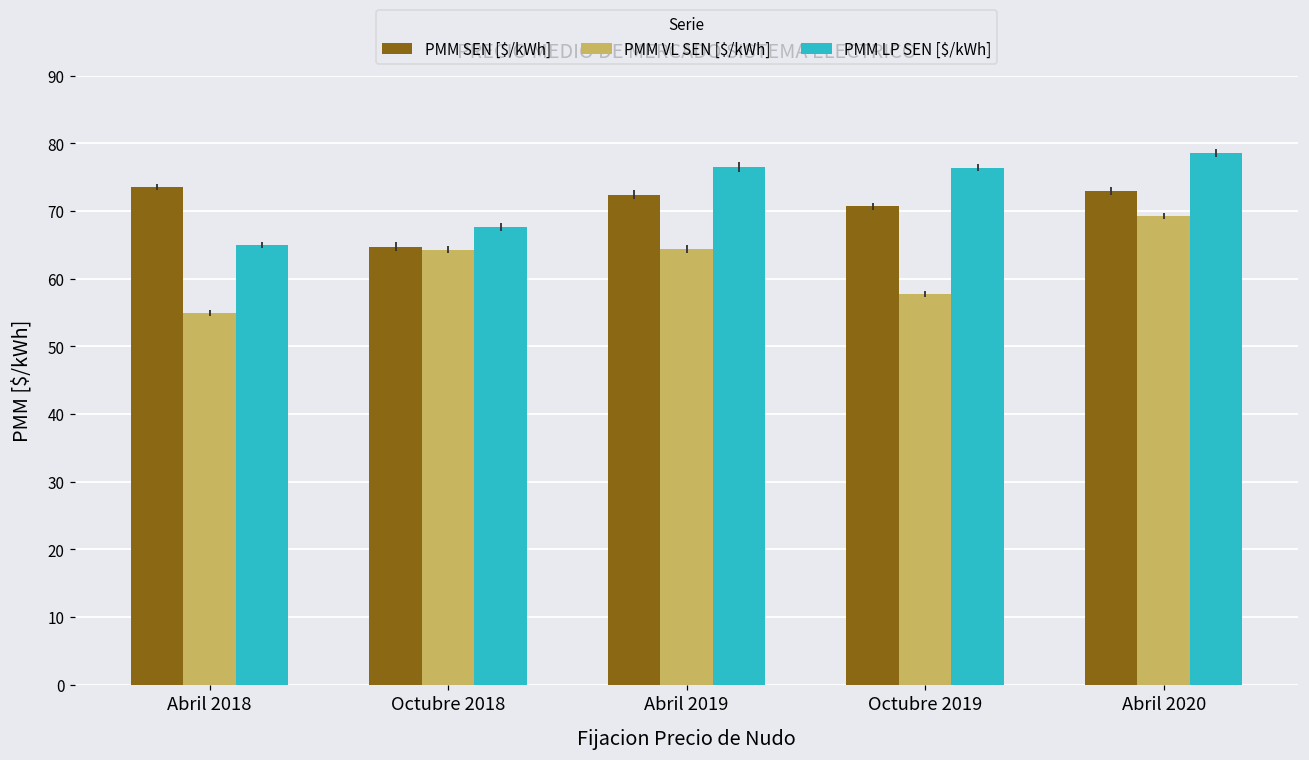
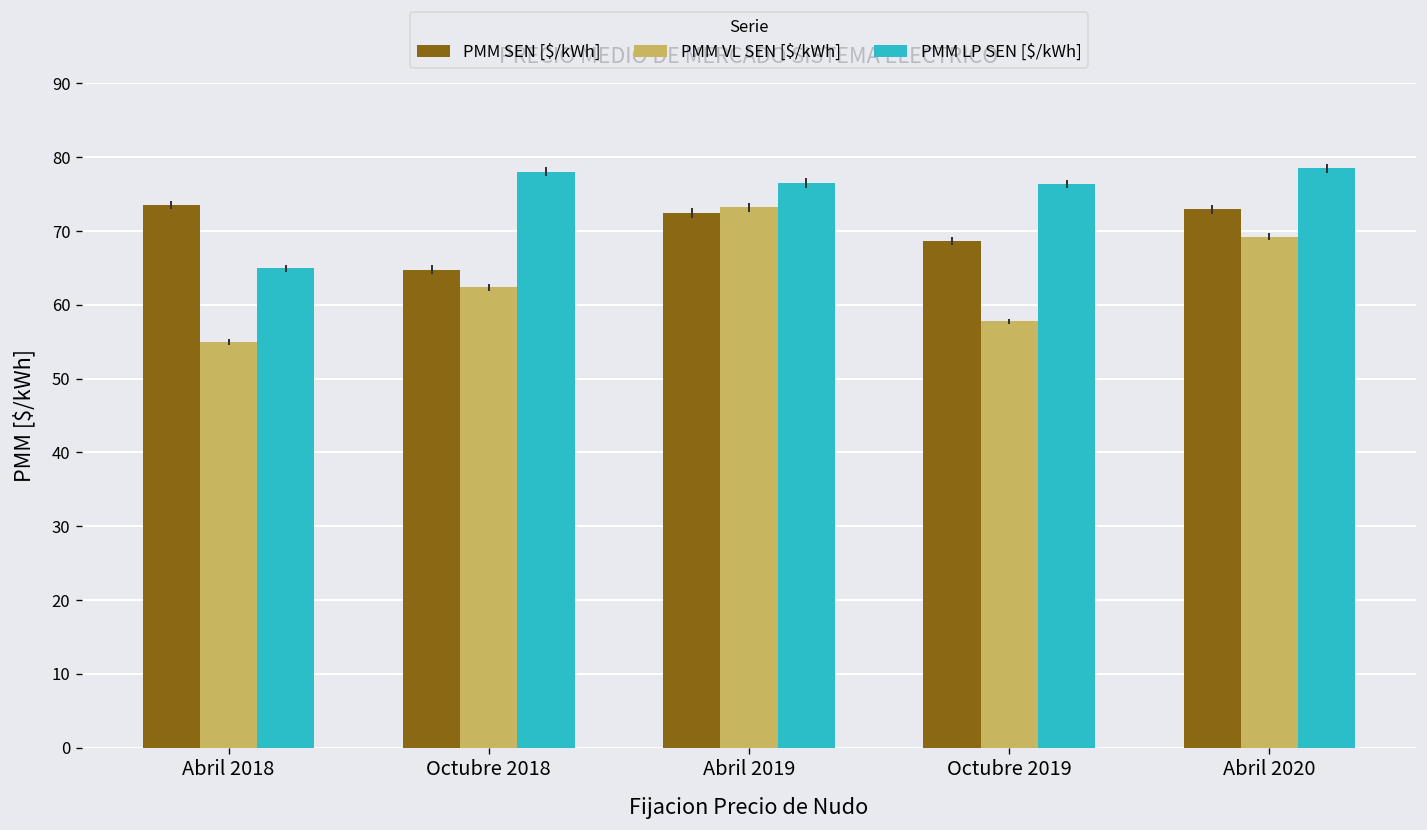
  {
    "PMM SEN [$/kWh]": {
      "Abril 2018": 74,
      "Octubre 2018": 65,
      "Abril 2019": 72,
-     "Octubre 2019": 71,
+     "Octubre 2019": 69,
      "Abril 2020": 73
    },
    "PMM VL SEN [$/kWh]": {
      "Abril 2018": 55,
-     "Octubre 2018": 64,
-     "Abril 2019": 64,
+     "Octubre 2018": 62,
+     "Abril 2019": 73,
      "Octubre 2019": 58,
      "Abril 2020": 69
    },
    "PMM LP SEN [$/kWh]": {
      "Abril 2018": 65,
-     "Octubre 2018": 68,
+     "Octubre 2018": 78,
      "Abril 2019": 77,
      "Octubre 2019": 76,
      "Abril 2020": 79
    }
  }
